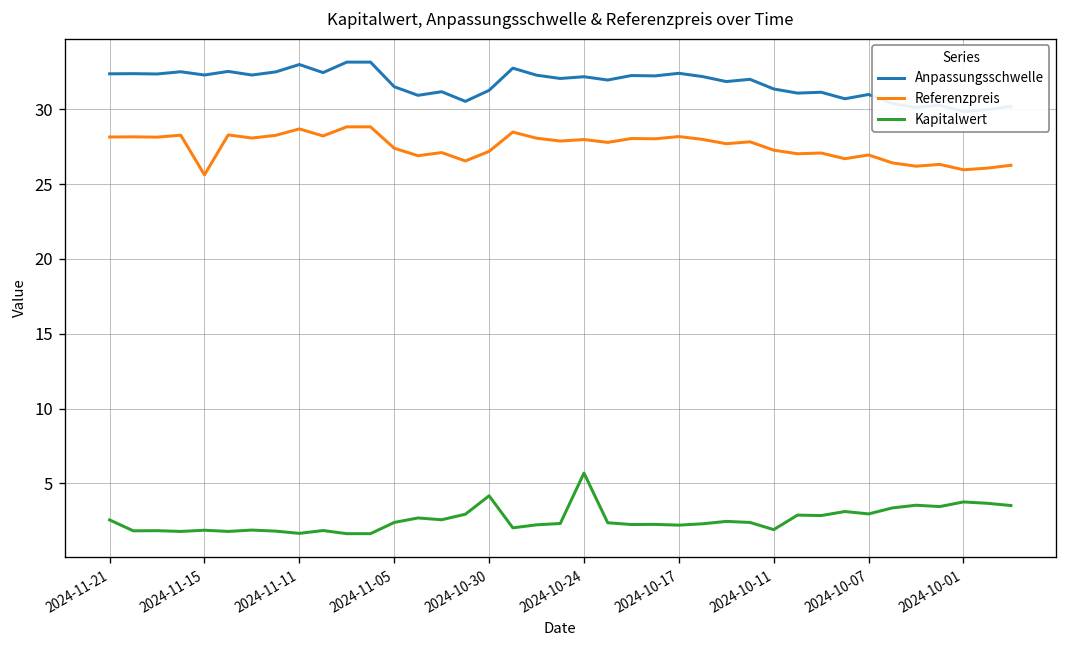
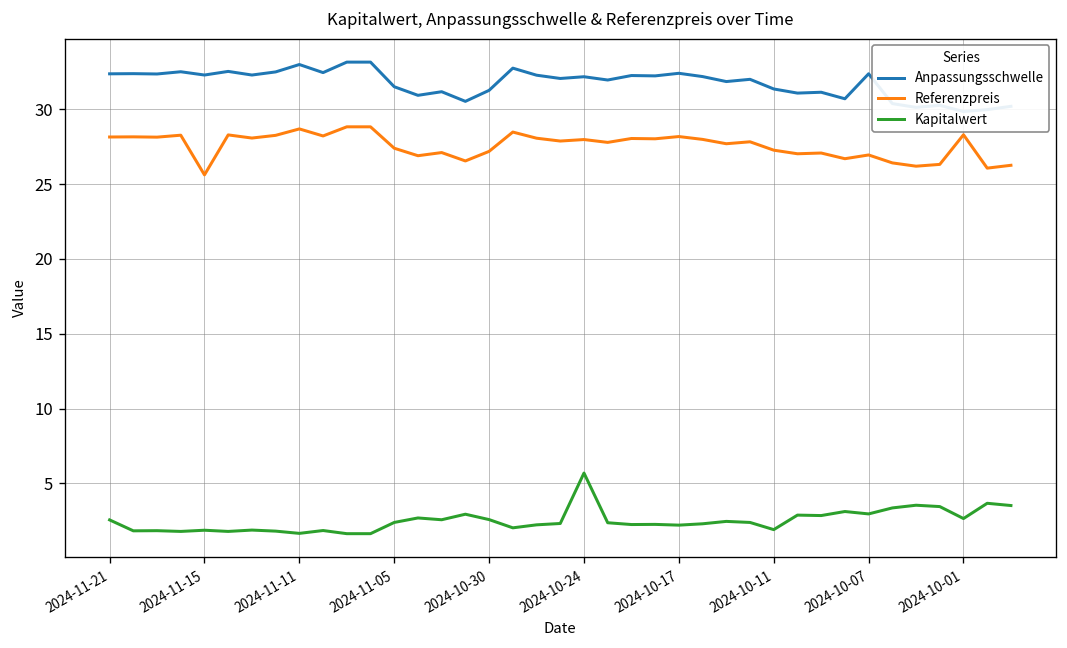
  {
    "Anpassungsschwelle": {
      "2024-11-21": 32.4,
      "2024-11-15": 32.3,
      "2024-11-11": 33.0,
      "2024-11-05": 31.5,
      "2024-10-30": 31.3,
      "2024-10-24": 32.2,
      "2024-10-17": 32.4,
      "2024-10-11": 31.3,
-     "2024-10-07": 31.0
+     "2024-10-07": 32.4
    },
    "Referenzpreis": {
      "2024-11-21": 28.1,
      "2024-11-15": 25.6,
      "2024-11-11": 28.7,
      "2024-11-05": 27.4,
      "2024-10-30": 27.2,
      "2024-10-24": 28.0,
      "2024-10-17": 28.2,
      "2024-10-11": 27.3,
      "2024-10-07": 26.9,
-     "2024-10-01": 26.0
+     "2024-10-01": 28.3
    },
    "Kapitalwert": {
      "2024-11-21": 2.6,
      "2024-11-15": 1.9,
      "2024-11-11": 1.7,
      "2024-11-05": 2.4,
-     "2024-10-30": 4.2,
+     "2024-10-30": 2.6,
      "2024-10-24": 5.7,
      "2024-10-17": 2.2,
      "2024-10-11": 1.9,
      "2024-10-07": 3.0,
-     "2024-10-01": 3.8
+     "2024-10-01": 2.7
    }
  }
